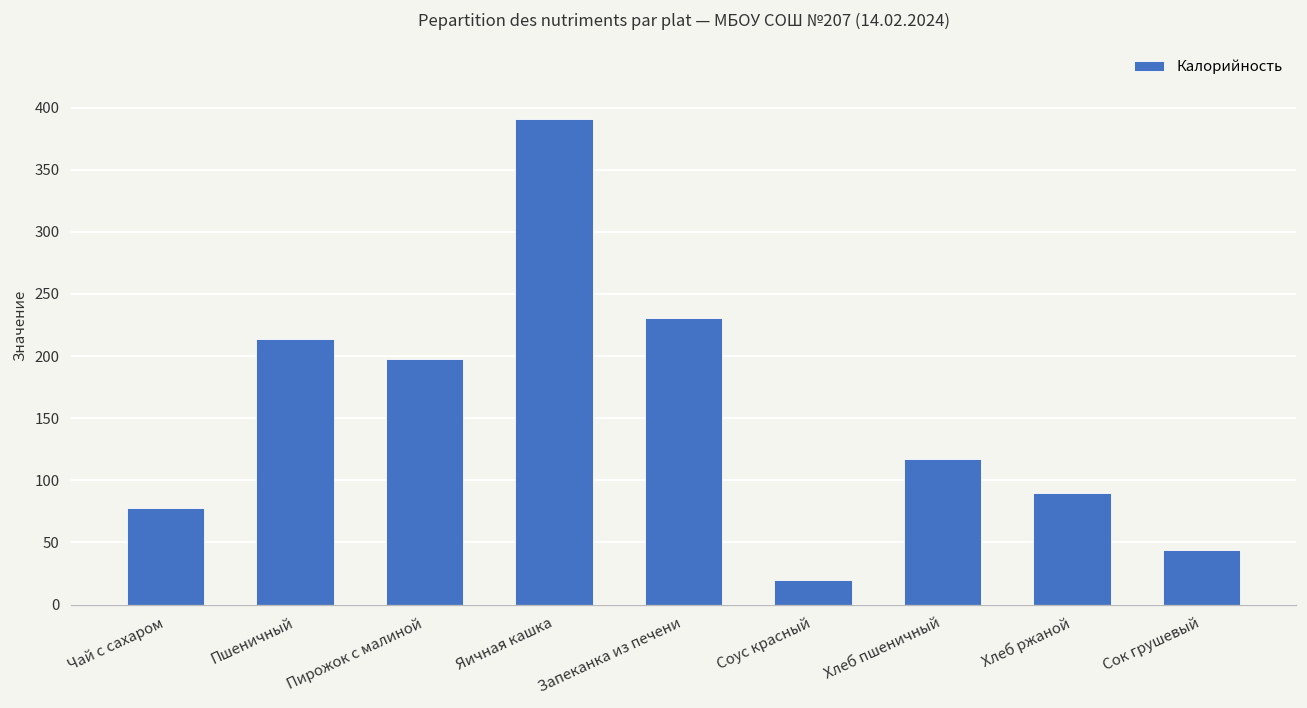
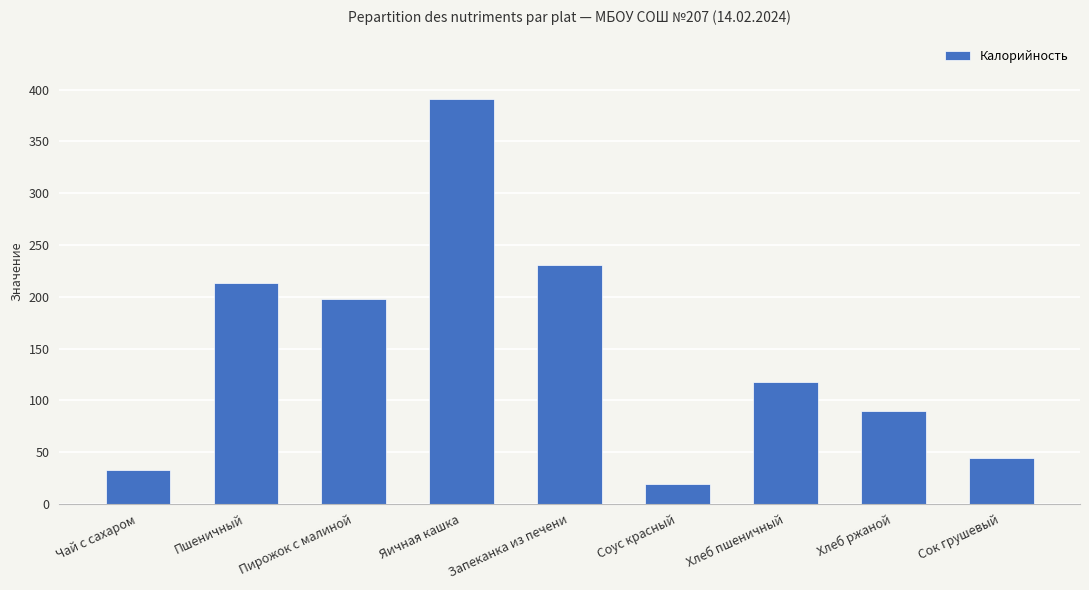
  {
-   "Чай с сахаром": 78,
+   "Чай с сахаром": 33,
    "Пшеничный": 214,
    "Пирожок с малиной": 198,
    "Яичная кашка": 391,
    "Запеканка из печени": 231,
    "Соус красный": 19,
    "Хлеб пшеничный": 118,
    "Хлеб ржаной": 90,
    "Сок грушевый": 44
  }
